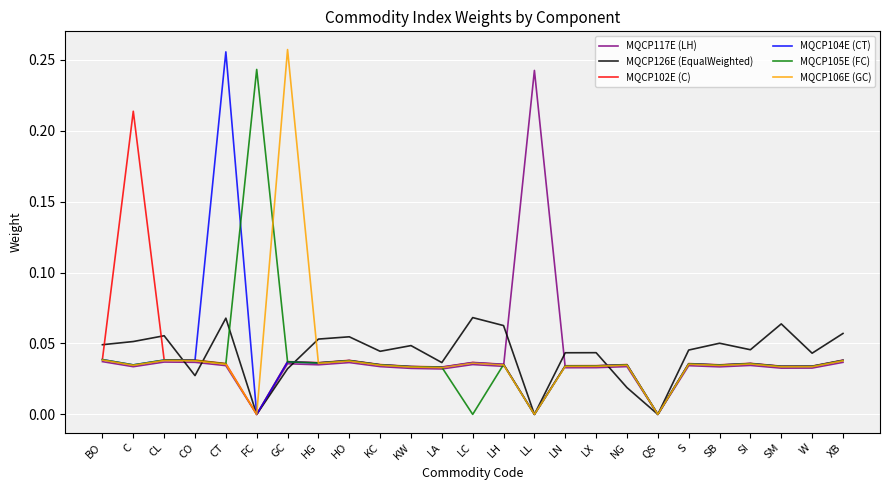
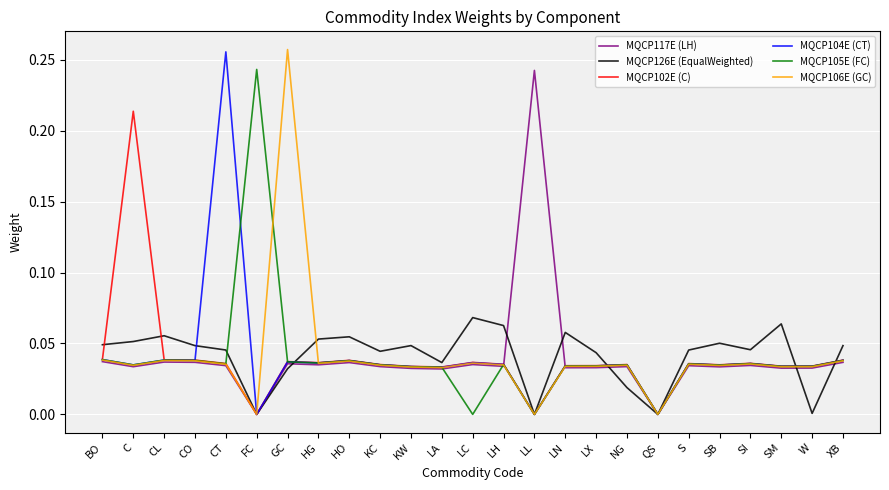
  {
    "MQCP117E (LH)": {
      "LL": 0.243
    },
    "MQCP126E (EqualWeighted)": {
      "BO": 0.049,
      "C": 0.051,
      "CL": 0.055,
-     "CO": 0.027,
-     "CT": 0.068,
+     "CO": 0.048,
+     "CT": 0.045,
      "GC": 0.032,
      "HG": 0.053,
      "HO": 0.055,
      "KC": 0.044,
      "KW": 0.049,
      "LA": 0.037,
      "LC": 0.068,
      "LH": 0.063,
-     "LN": 0.043,
+     "LN": 0.058,
      "LX": 0.044,
      "NG": 0.019,
      "S": 0.045,
      "SB": 0.050,
      "SI": 0.046,
      "SM": 0.064,
-     "W": 0.043,
-     "XB": 0.057
+     "W": 0.001,
+     "XB": 0.048
    },
    "MQCP102E (C)": {
      "C": 0.214
    },
    "MQCP104E (CT)": {
      "CT": 0.256
    },
    "MQCP105E (FC)": {
      "FC": 0.243,
      "LC": 0.000
    },
    "MQCP106E (GC)": {
      "GC": 0.257
    }
  }
